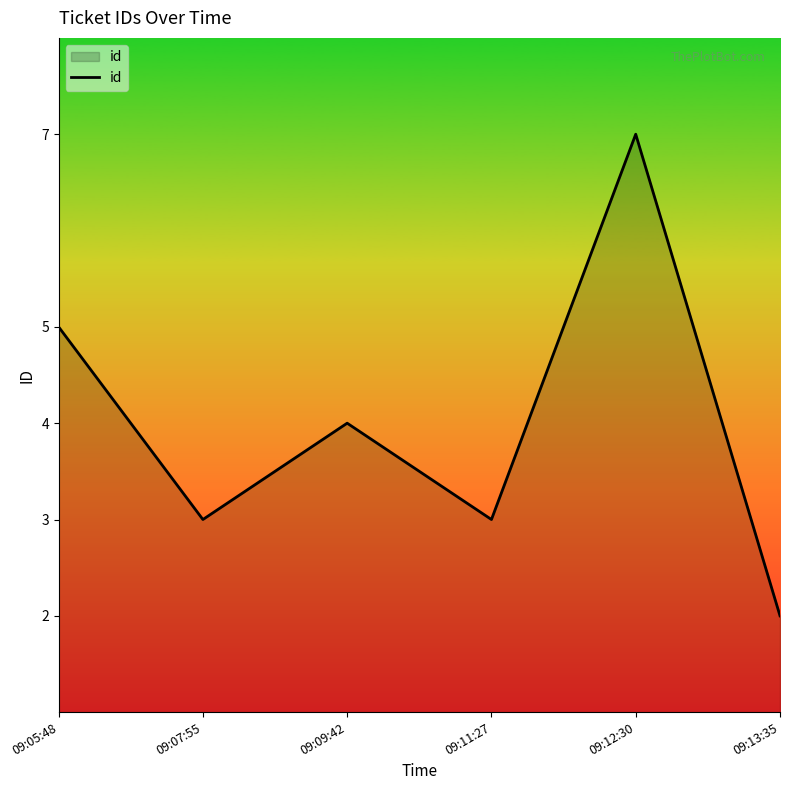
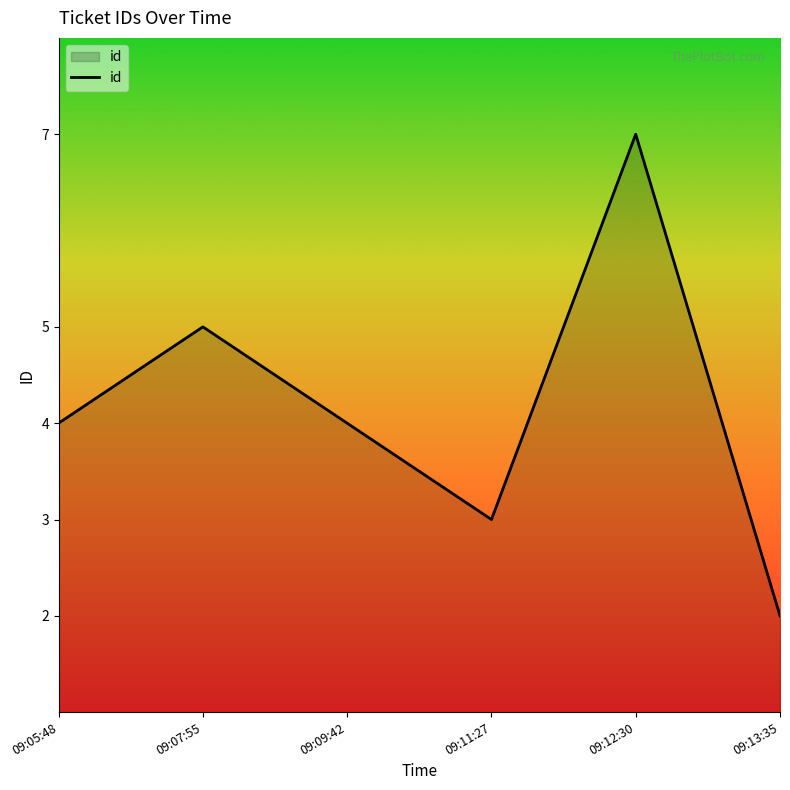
  {
-   "09:05:48": 5,
-   "09:07:55": 3,
+   "09:05:48": 4,
+   "09:07:55": 5,
    "09:09:42": 4,
    "09:11:27": 3,
    "09:12:30": 7,
    "09:13:35": 2
  }
